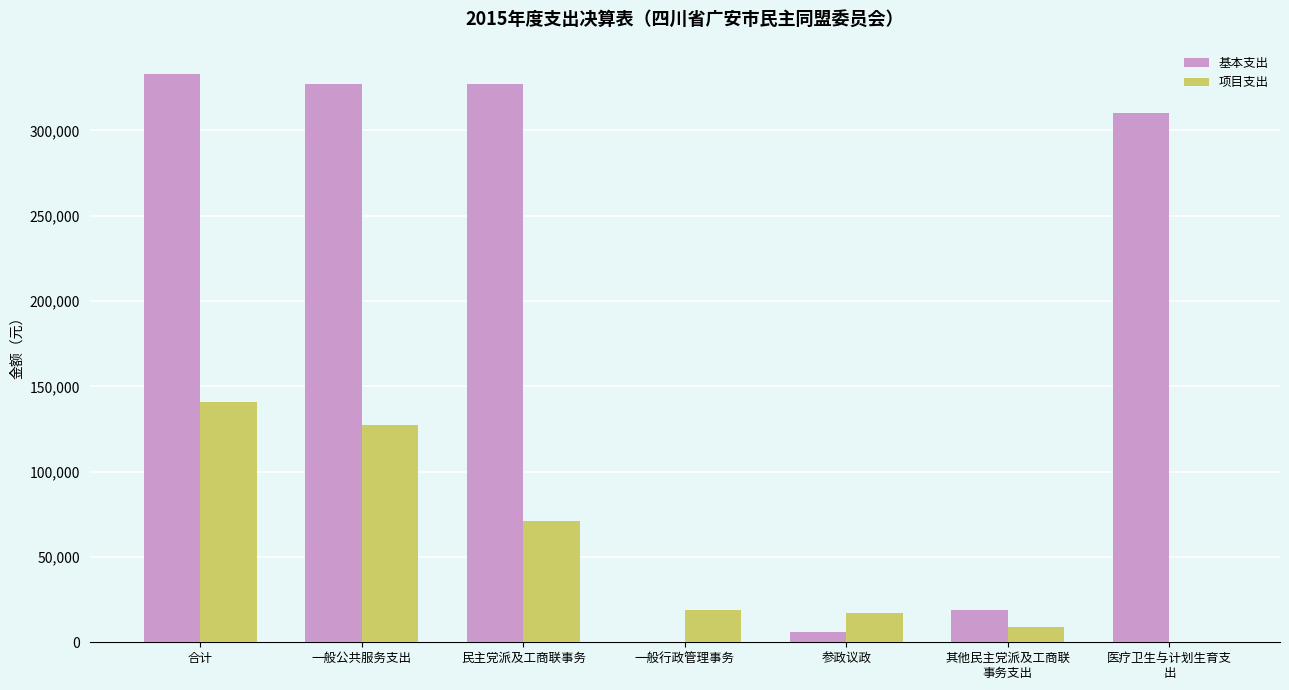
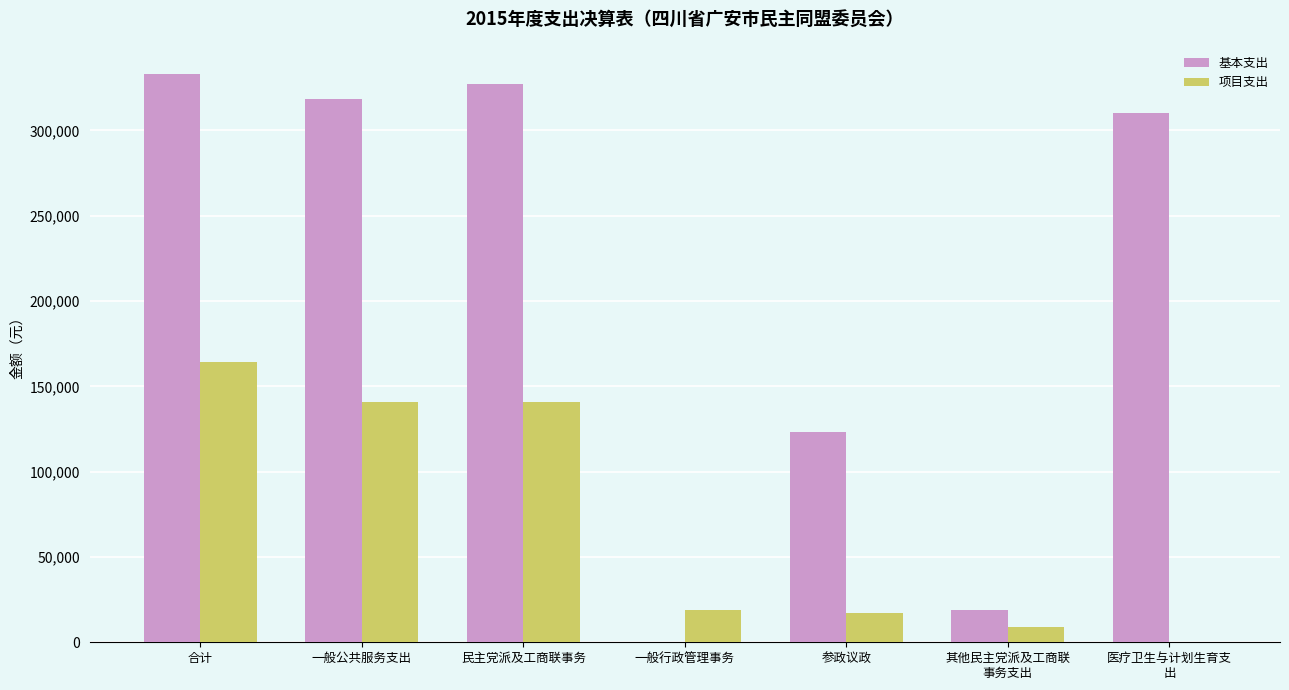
  {
    "基本支出": {
      "合计": "333,000",
-     "一般公共服务支出": "327,000",
+     "一般公共服务支出": "319,000",
      "民主党派及工商联事务": "327,000",
      "一般行政管理事务": "0",
-     "参政议政": "6,000",
+     "参政议政": "123,000",
      "其他民主党派及工商联 事务支出": "19,000",
      "医疗卫生与计划生育支 出": "310,000"
    },
    "项目支出": {
-     "合计": "141,000",
-     "一般公共服务支出": "127,000",
-     "民主党派及工商联事务": "71,000",
+     "合计": "164,000",
+     "一般公共服务支出": "141,000",
+     "民主党派及工商联事务": "141,000",
      "一般行政管理事务": "19,000",
      "参政议政": "17,000",
      "其他民主党派及工商联 事务支出": "9,000",
      "医疗卫生与计划生育支 出": "0"
    }
  }
